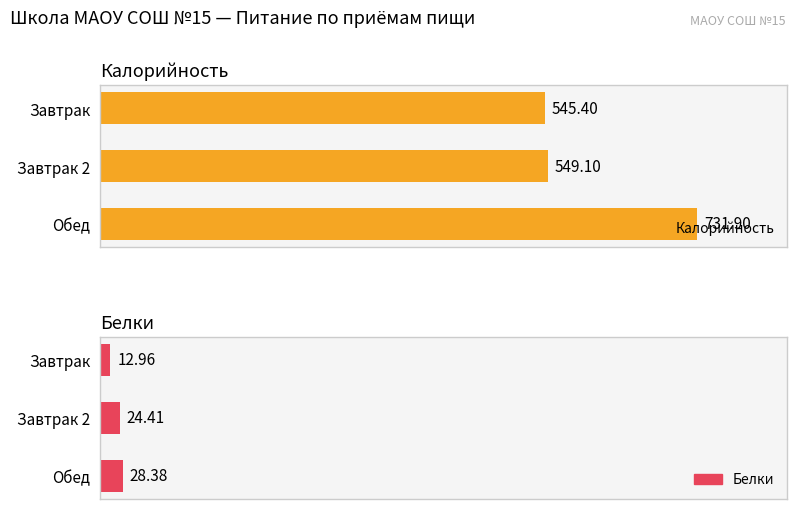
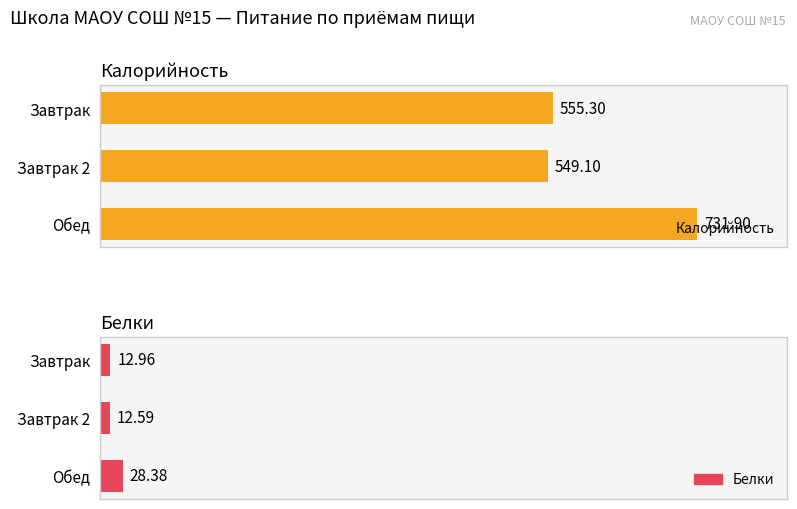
  {
    "Калорийность": {
-     "Завтрак": 545.40,
+     "Завтрак": 555.30,
      "Завтрак 2": 549.10,
      "Обед": 731.90
    },
    "Белки": {
      "Завтрак": 12.96,
-     "Завтрак 2": 24.41,
+     "Завтрак 2": 12.59,
      "Обед": 28.38
    }
  }
